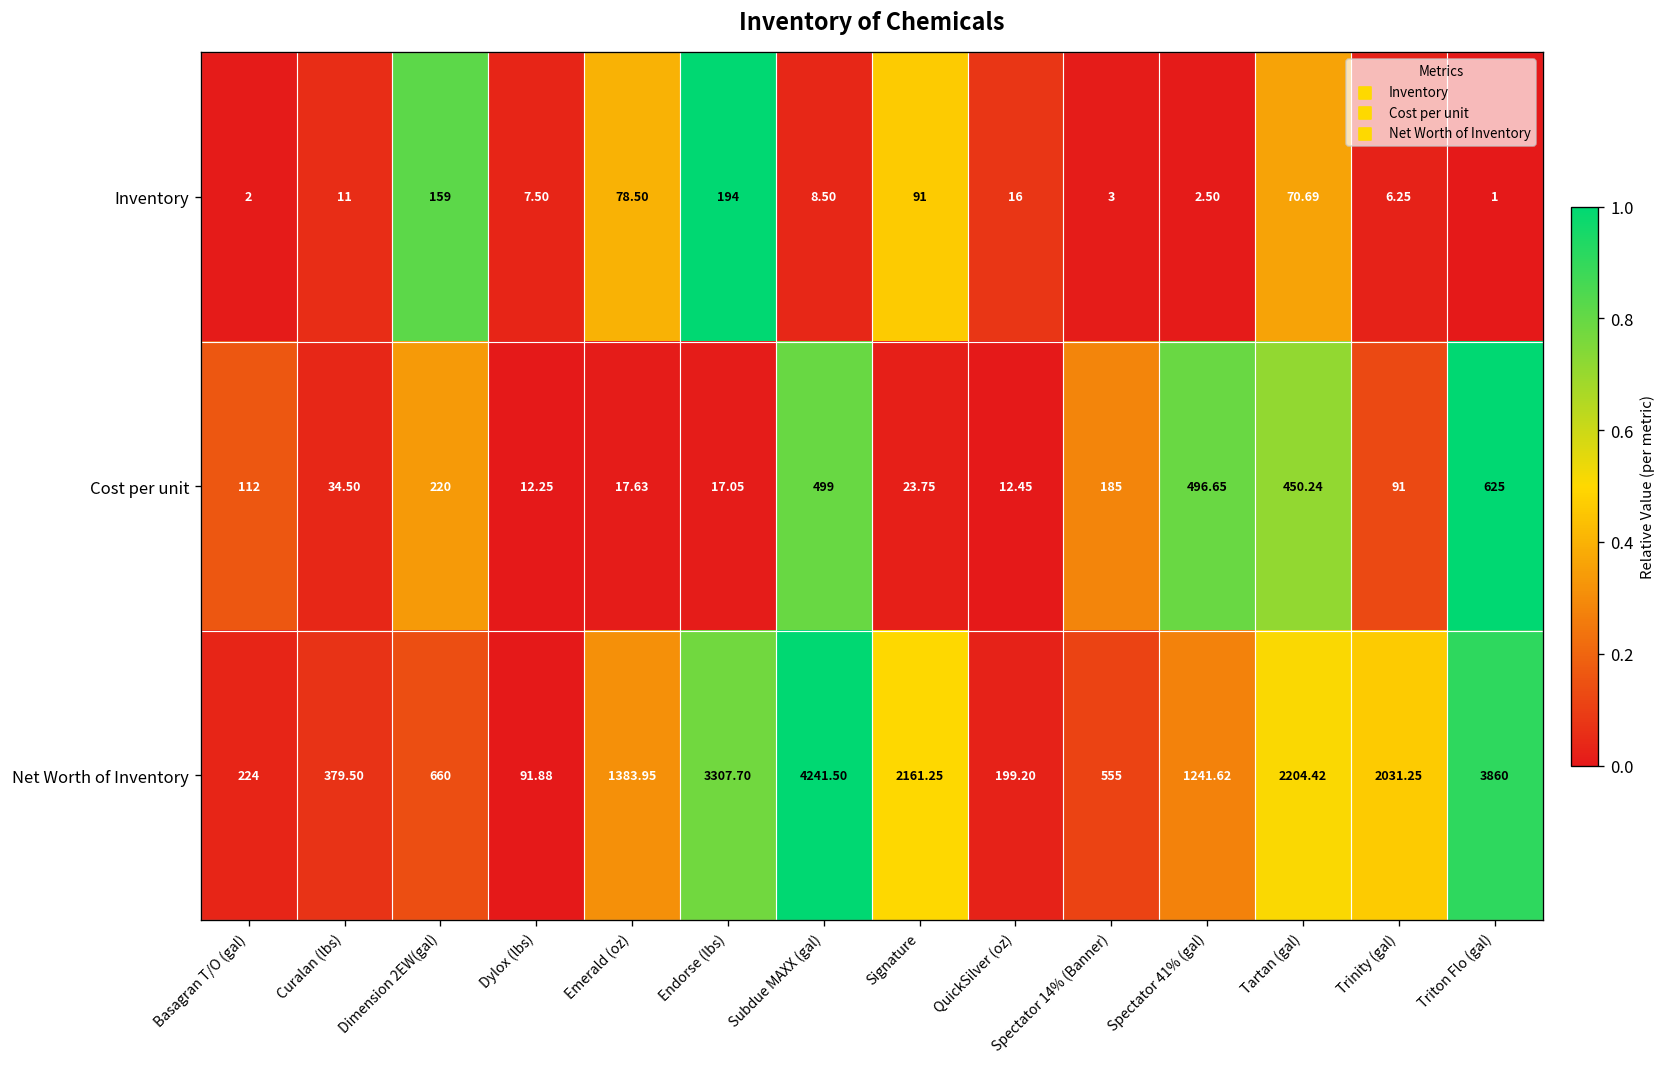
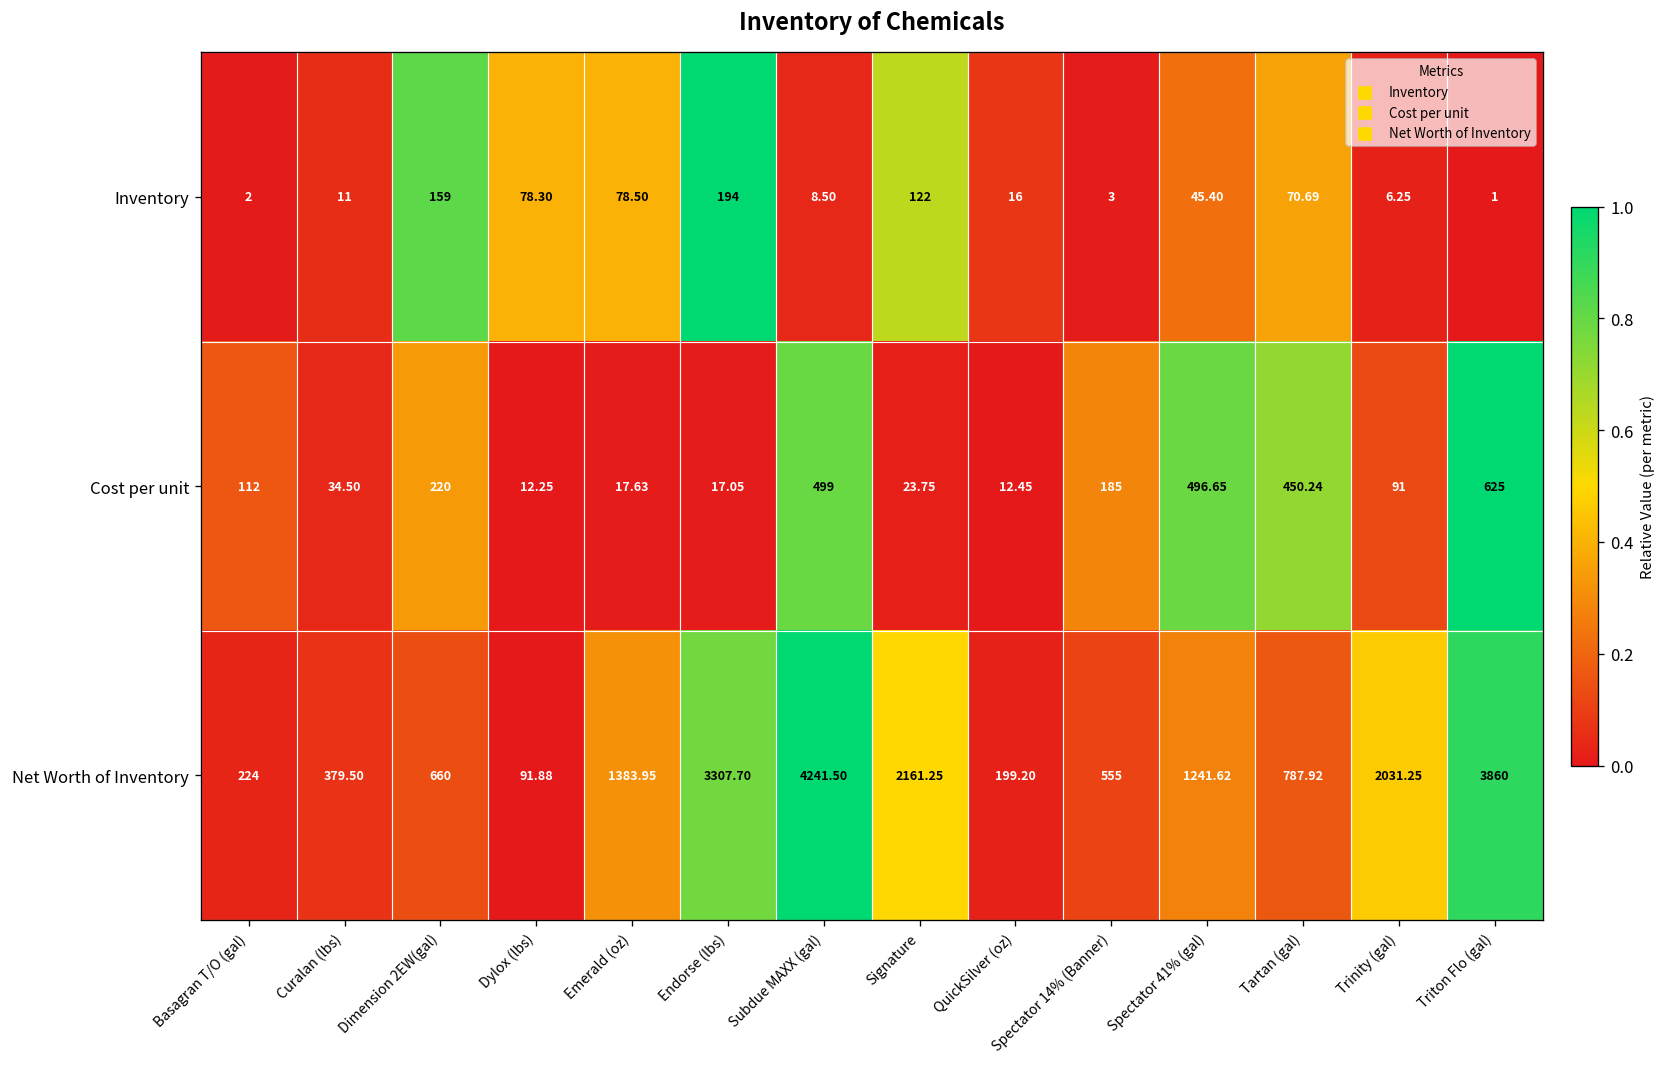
  {
    "Inventory": {
      "Basagran T/O (gal)": 2,
      "Curalan (lbs)": 11,
      "Dimension 2EW(gal)": 159,
-     "Dylox (lbs)": 7.50,
+     "Dylox (lbs)": 78.30,
      "Emerald (oz)": 78.50,
      "Endorse (lbs)": 194,
      "Subdue MAXX (gal)": 8.50,
-     "Signature": 91,
+     "Signature": 122,
      "QuickSilver (oz)": 16,
      "Spectator 14% (Banner)": 3,
-     "Spectator 41% (gal)": 2.50,
+     "Spectator 41% (gal)": 45.40,
      "Tartan (gal)": 70.69,
      "Trinity (gal)": 6.25,
      "Triton Flo (gal)": 1
    },
    "Cost per unit": {
      "Basagran T/O (gal)": 112,
      "Curalan (lbs)": 34.50,
      "Dimension 2EW(gal)": 220,
      "Dylox (lbs)": 12.25,
      "Emerald (oz)": 17.63,
      "Endorse (lbs)": 17.05,
      "Subdue MAXX (gal)": 499,
      "Signature": 23.75,
      "QuickSilver (oz)": 12.45,
      "Spectator 14% (Banner)": 185,
      "Spectator 41% (gal)": 496.65,
      "Tartan (gal)": 450.24,
      "Trinity (gal)": 91,
      "Triton Flo (gal)": 625
    },
    "Net Worth of Inventory": {
      "Basagran T/O (gal)": 224,
      "Curalan (lbs)": 379.50,
      "Dimension 2EW(gal)": 660,
      "Dylox (lbs)": 91.88,
      "Emerald (oz)": 1383.95,
      "Endorse (lbs)": 3307.70,
      "Subdue MAXX (gal)": 4241.50,
      "Signature": 2161.25,
      "QuickSilver (oz)": 199.20,
      "Spectator 14% (Banner)": 555,
      "Spectator 41% (gal)": 1241.62,
-     "Tartan (gal)": 2204.42,
+     "Tartan (gal)": 787.92,
      "Trinity (gal)": 2031.25,
      "Triton Flo (gal)": 3860
    }
  }
